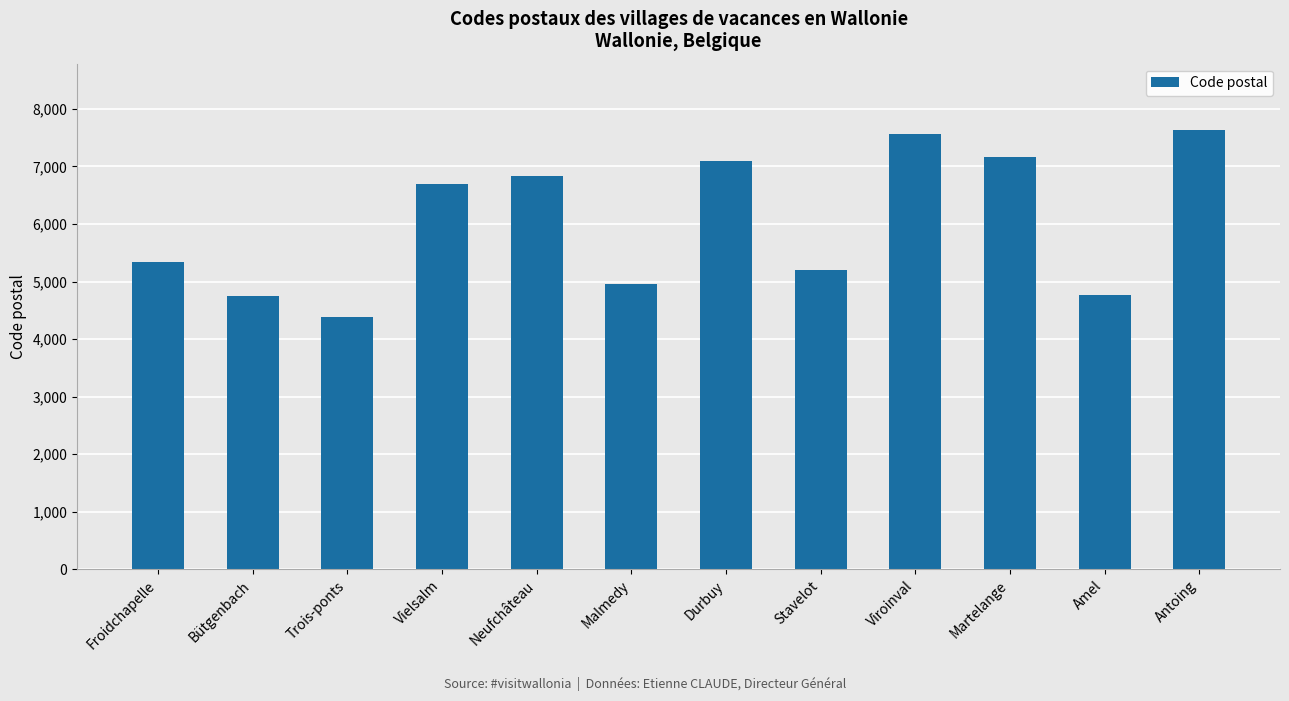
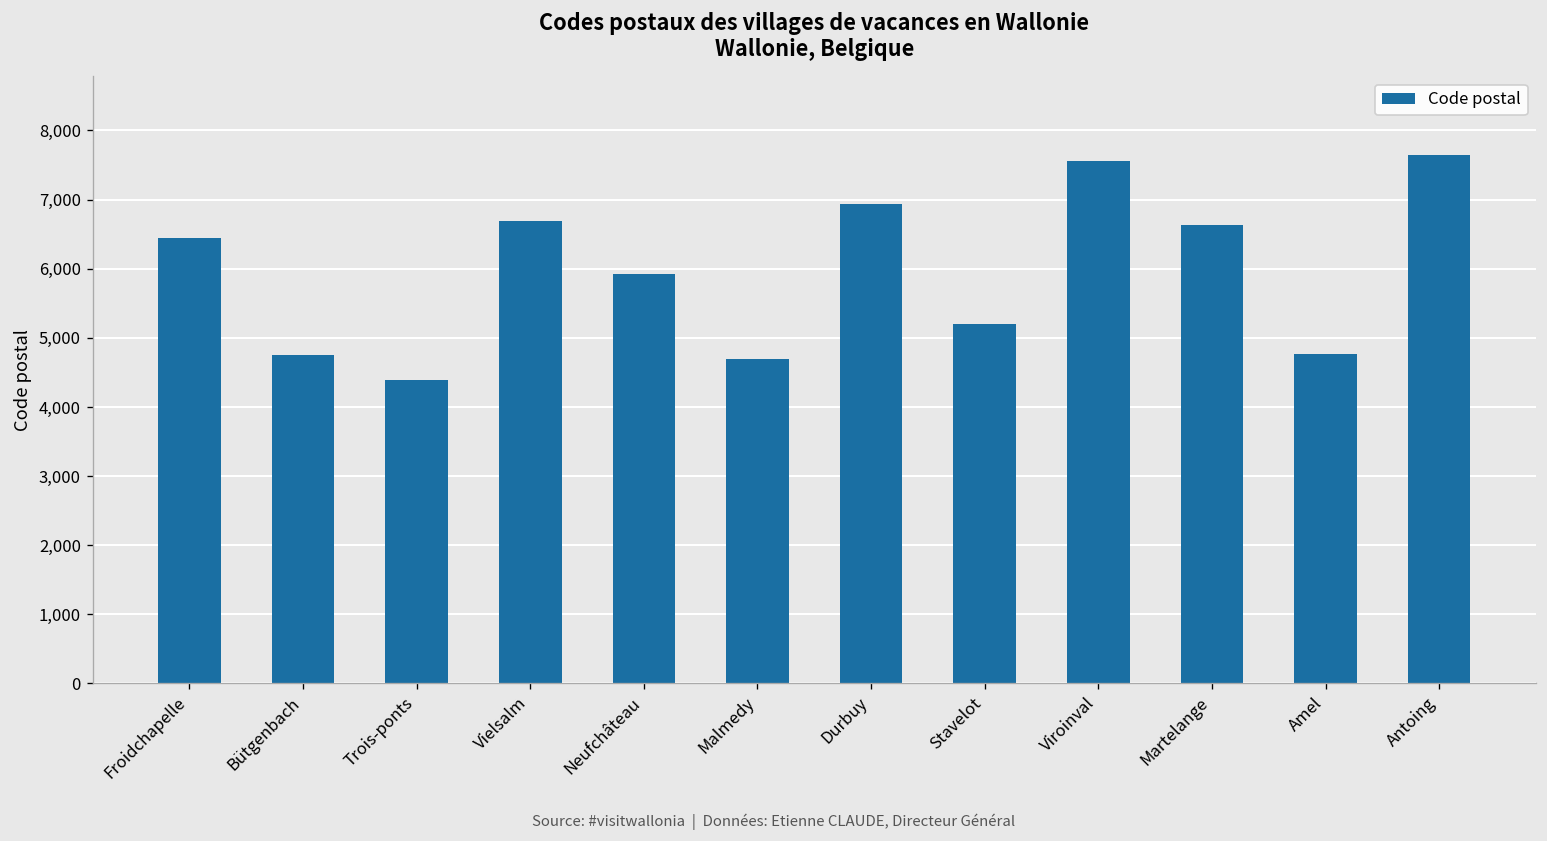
  {
-   "Froidchapelle": "5,300",
+   "Froidchapelle": "6,400",
    "Bütgenbach": "4,800",
    "Trois-ponts": "4,400",
    "Vielsalm": "6,700",
-   "Neufchâteau": "6,800",
-   "Malmedy": "5,000",
-   "Durbuy": "7,100",
+   "Neufchâteau": "5,900",
+   "Malmedy": "4,700",
+   "Durbuy": "6,900",
    "Stavelot": "5,200",
    "Viroinval": "7,600",
-   "Martelange": "7,200",
+   "Martelange": "6,600",
    "Amel": "4,800",
    "Antoing": "7,600"
  }
